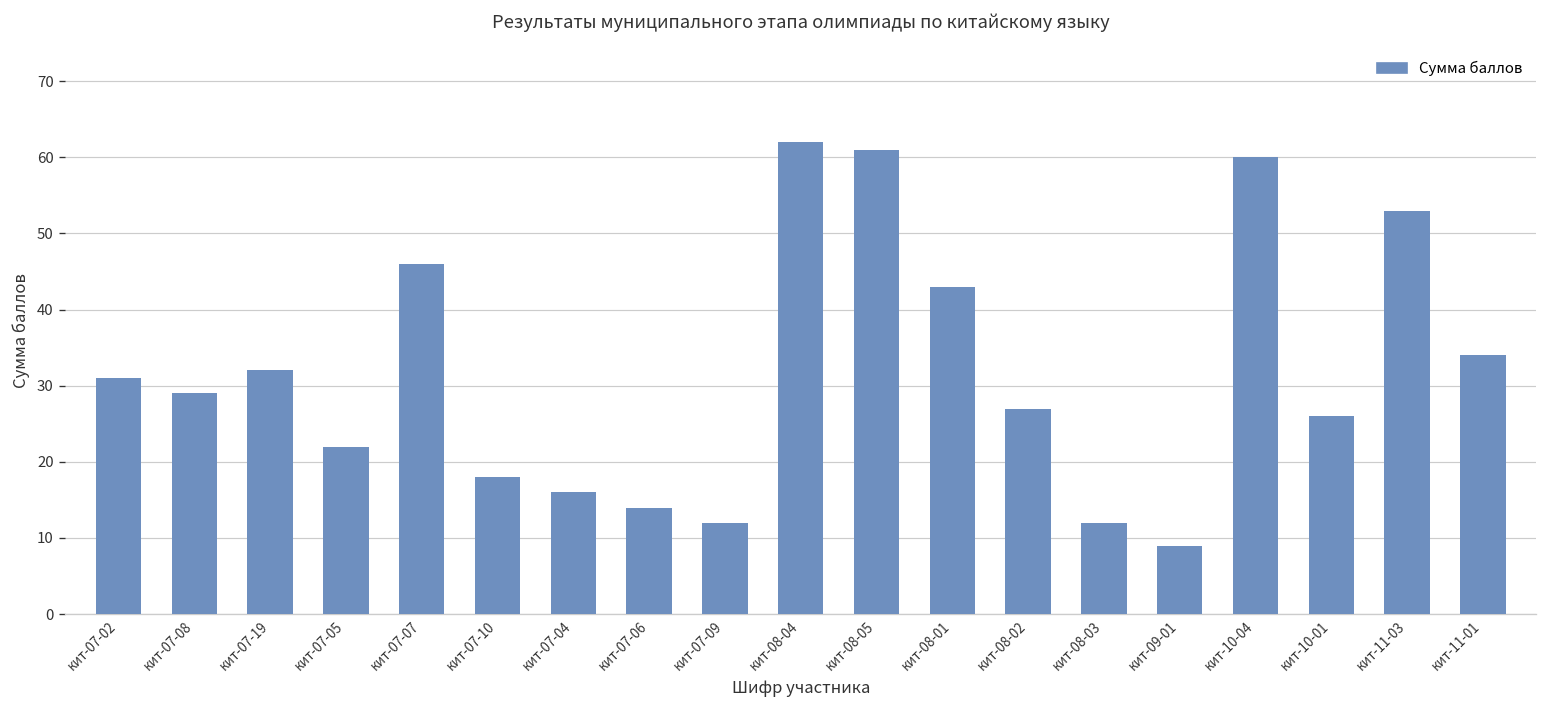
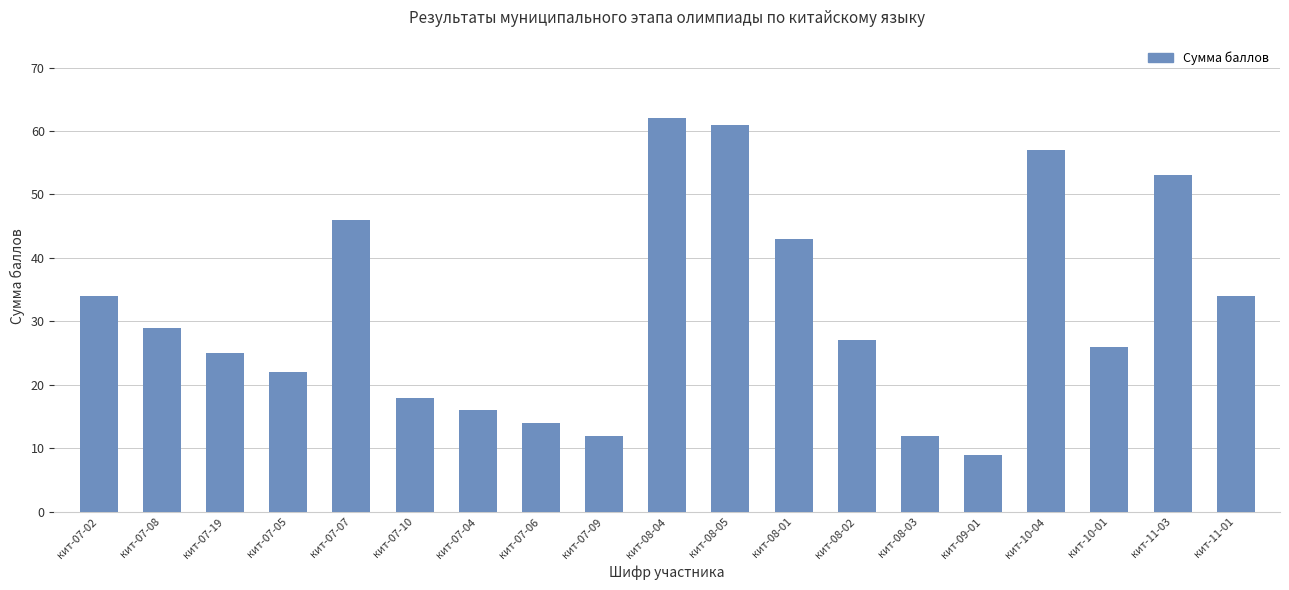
  {
-   "кит-07-02": 31,
+   "кит-07-02": 34,
    "кит-07-08": 29,
-   "кит-07-19": 32,
+   "кит-07-19": 25,
    "кит-07-05": 22,
    "кит-07-07": 46,
    "кит-07-10": 18,
    "кит-07-04": 16,
    "кит-07-06": 14,
    "кит-07-09": 12,
    "кит-08-04": 62,
    "кит-08-05": 61,
    "кит-08-01": 43,
    "кит-08-02": 27,
    "кит-08-03": 12,
    "кит-09-01": 9,
-   "кит-10-04": 60,
+   "кит-10-04": 57,
    "кит-10-01": 26,
    "кит-11-03": 53,
    "кит-11-01": 34
  }
